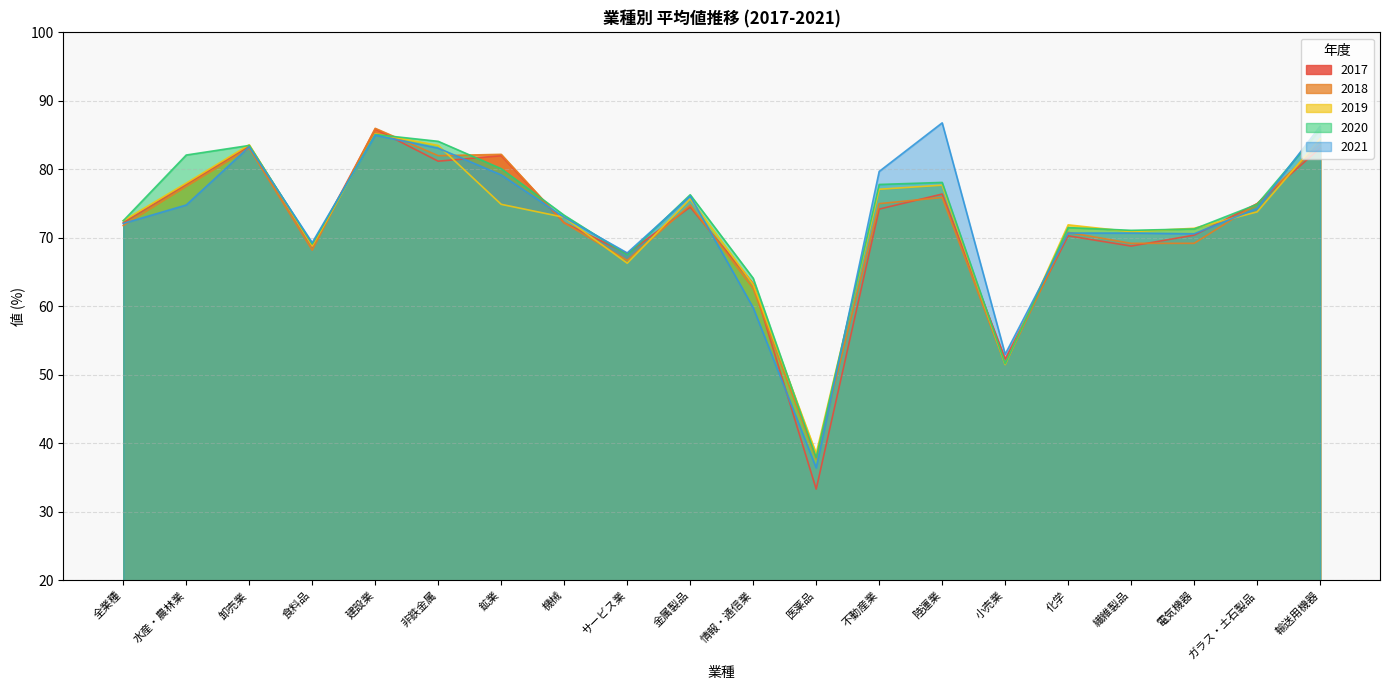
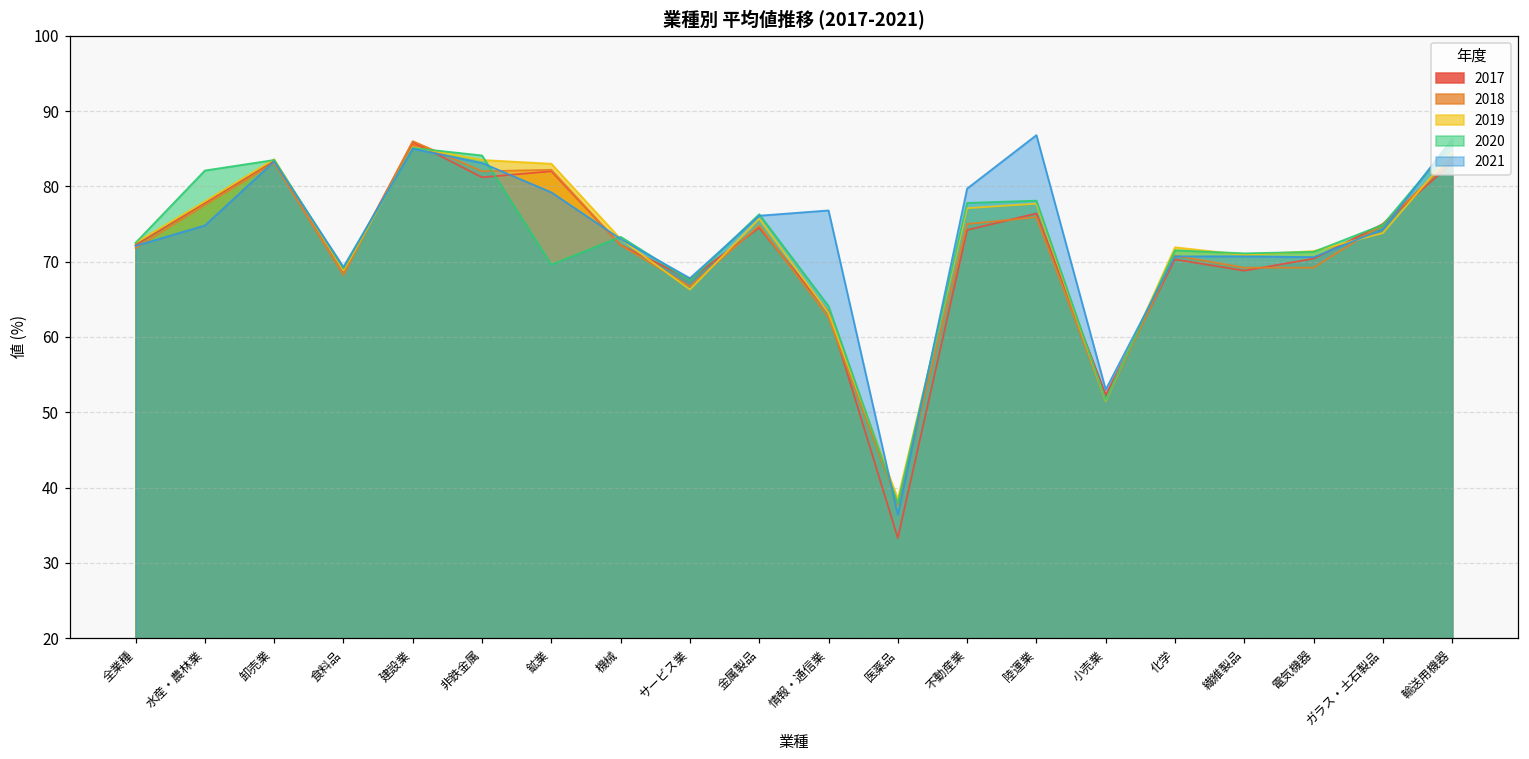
  {
    "2019": {
      "非鉄金属": 84,
-     "鉱業": 75,
+     "鉱業": 83,
      "サービス業": 66,
      "金属製品": 76,
      "医薬品": 39,
      "不動産業": 77,
      "陸運業": 78,
      "化学": 72,
      "ガラス・土石製品": 74
    },
    "2020": {
      "水産・農林業": 82,
      "非鉄金属": 84,
-     "鉱業": 80,
+     "鉱業": 70,
      "情報・通信業": 64,
      "不動産業": 78,
      "陸運業": 78,
      "化学": 72
    },
    "2021": {
      "水産・農林業": 75,
      "非鉄金属": 83,
      "鉱業": 79,
-     "情報・通信業": 60,
+     "情報・通信業": 77,
      "医薬品": 36,
      "不動産業": 80,
      "陸運業": 87,
      "小売業": 53,
      "ガラス・土石製品": 74
    }
  }
